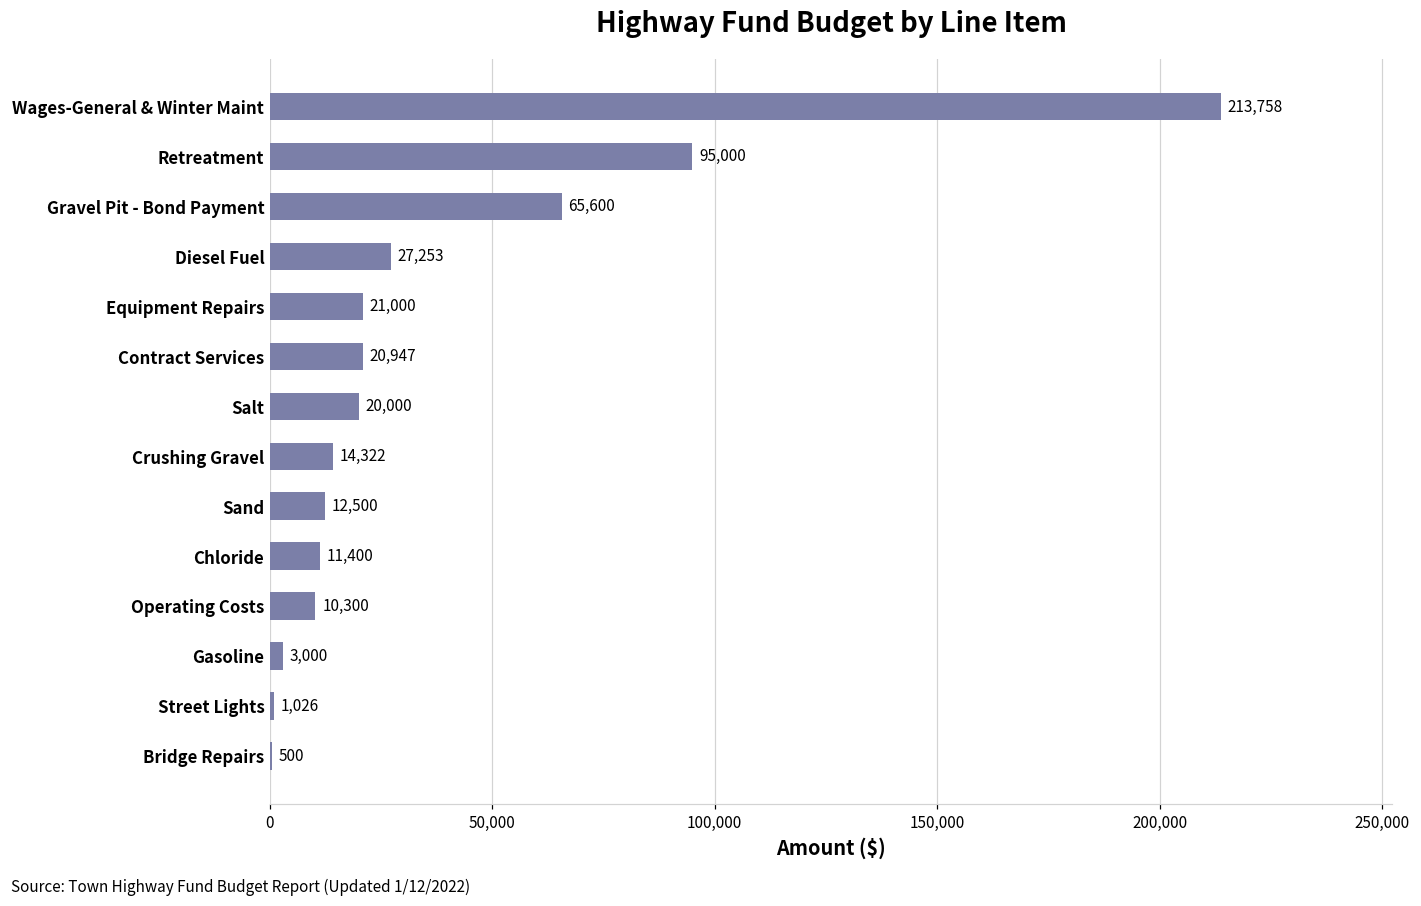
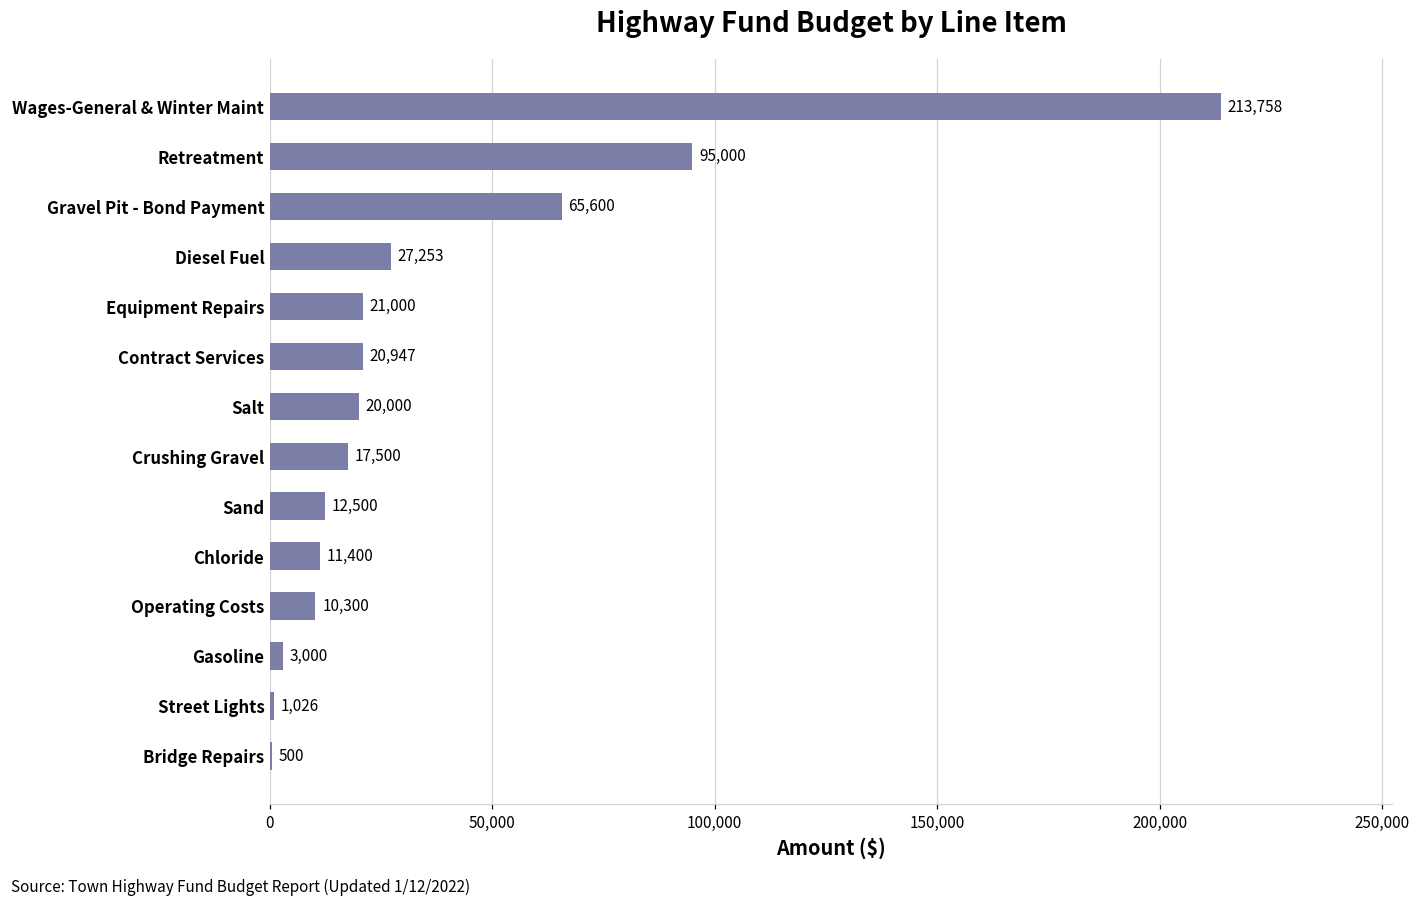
  {
    "Wages-General & Winter Maint": "213,758",
    "Retreatment": "95,000",
    "Gravel Pit - Bond Payment": "65,600",
    "Diesel Fuel": "27,253",
    "Equipment Repairs": "21,000",
    "Contract Services": "20,947",
    "Salt": "20,000",
-   "Crushing Gravel": "14,322",
+   "Crushing Gravel": "17,500",
    "Sand": "12,500",
    "Chloride": "11,400",
    "Operating Costs": "10,300",
    "Gasoline": "3,000",
    "Street Lights": "1,026",
    "Bridge Repairs": "500"
  }
